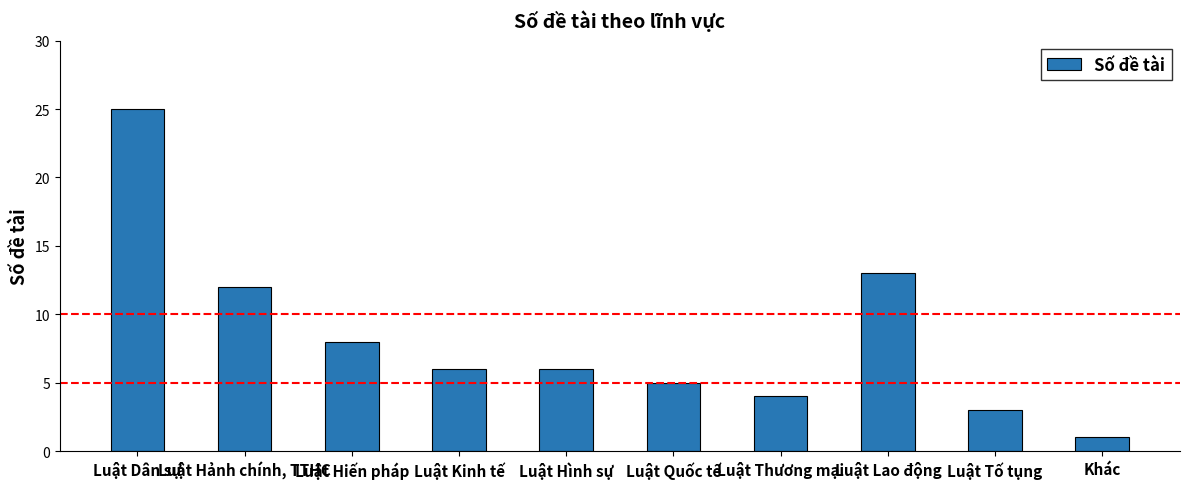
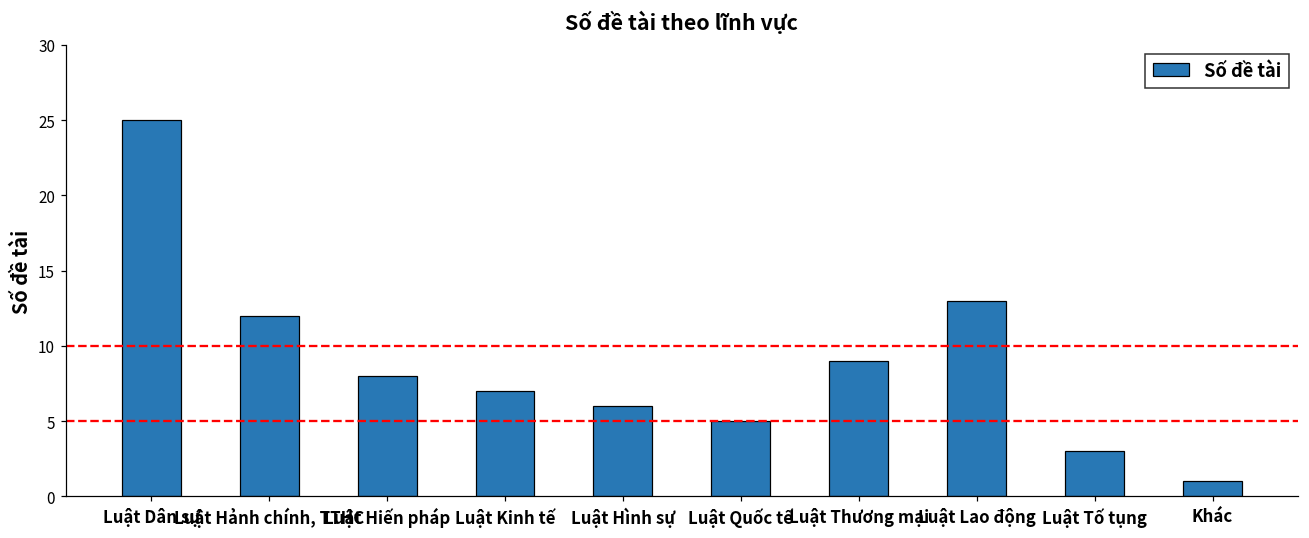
  {
-   "Luật Kinh tế": 6,
+   "Luật Kinh tế": 7,
    "Luật Hình sự": 6,
    "Luật Quốc tế": 5,
-   "Luật Thương mại": 4,
+   "Luật Thương mại": 9,
    "Luật Lao động": 13,
    "Luật Tố tụng": 3,
    "Khác": 1
  }
